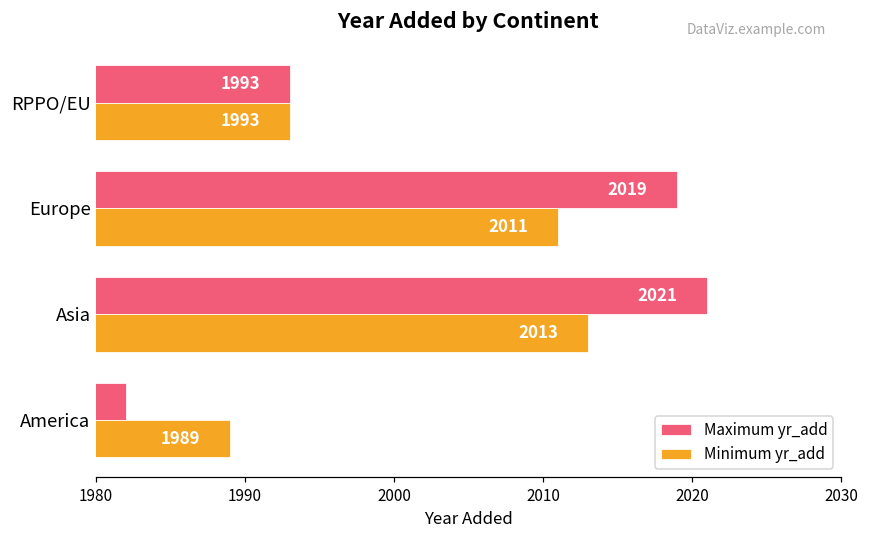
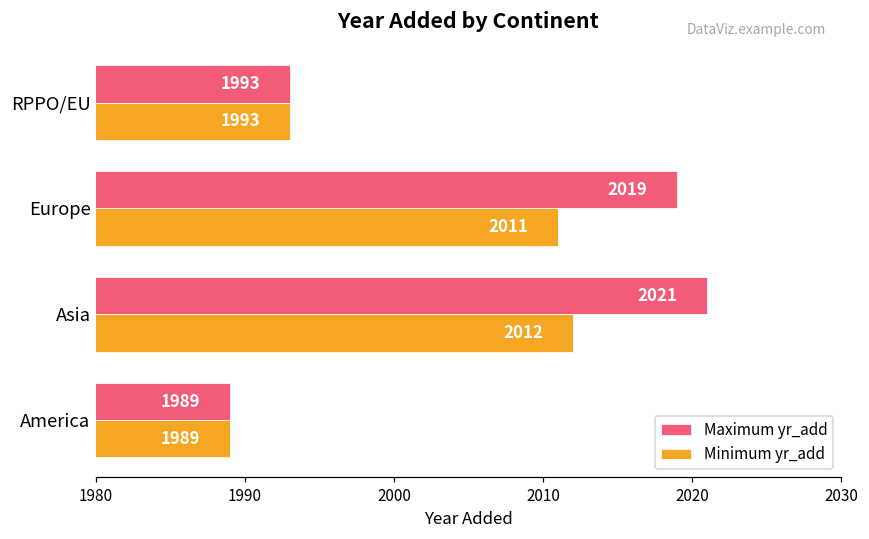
  {
    "Maximum yr_add": {
-     "America": 1982
+     "America": 1989
    },
    "Minimum yr_add": {
      "RPPO/EU": 1993,
      "Europe": 2011,
-     "Asia": 2013,
+     "Asia": 2012,
      "America": 1989
    }
  }
